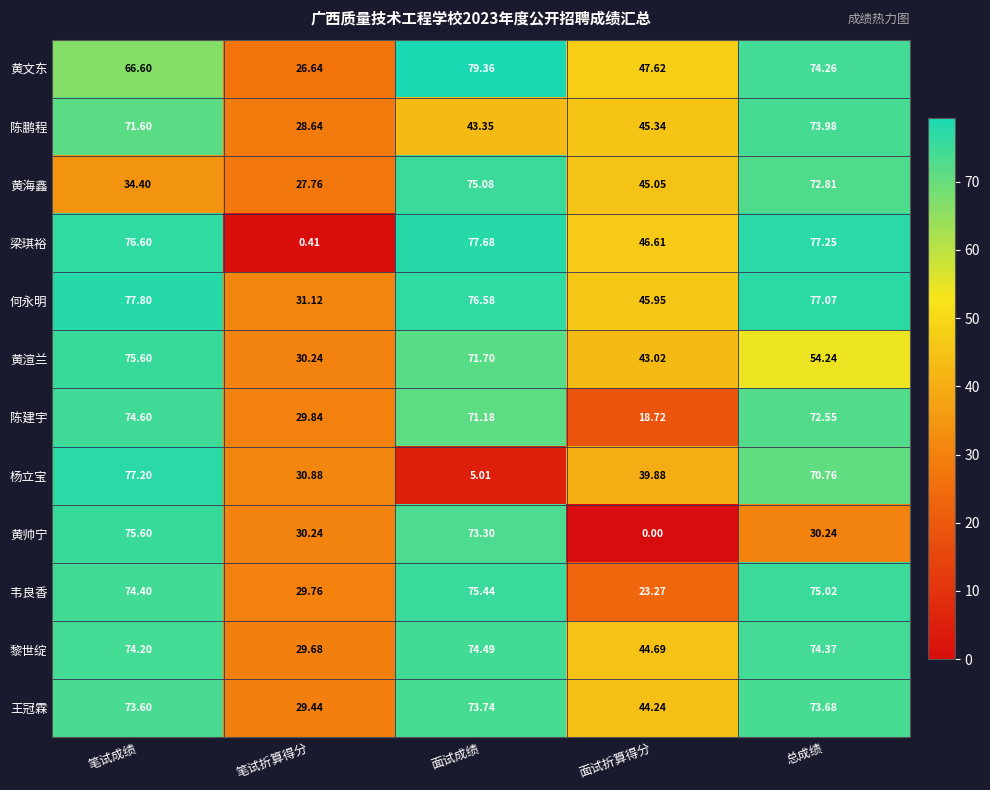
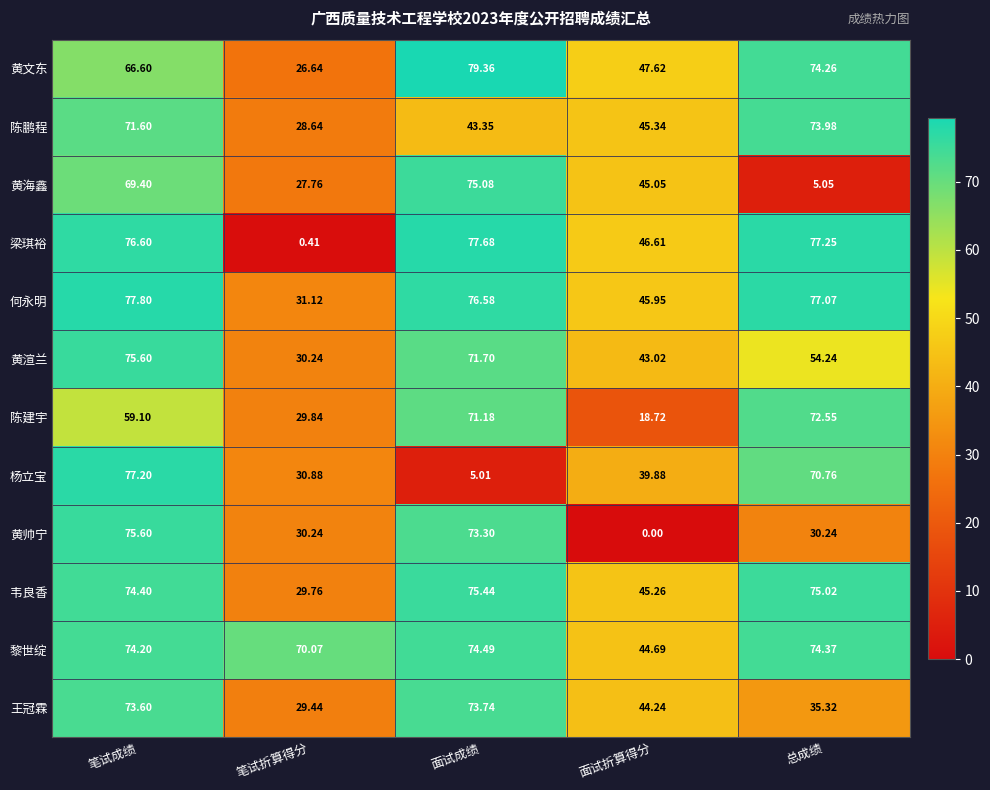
  {
    "黄文东": {
      "笔试成绩": 66.60,
      "笔试折算得分": 26.64,
      "面试成绩": 79.36,
      "面试折算得分": 47.62,
      "总成绩": 74.26
    },
    "陈鹏程": {
      "笔试成绩": 71.60,
      "笔试折算得分": 28.64,
      "面试成绩": 43.35,
      "面试折算得分": 45.34,
      "总成绩": 73.98
    },
    "黄海鑫": {
-     "笔试成绩": 34.40,
+     "笔试成绩": 69.40,
      "笔试折算得分": 27.76,
      "面试成绩": 75.08,
      "面试折算得分": 45.05,
-     "总成绩": 72.81
+     "总成绩": 5.05
    },
    "梁琪裕": {
      "笔试成绩": 76.60,
      "笔试折算得分": 0.41,
      "面试成绩": 77.68,
      "面试折算得分": 46.61,
      "总成绩": 77.25
    },
    "何永明": {
      "笔试成绩": 77.80,
      "笔试折算得分": 31.12,
      "面试成绩": 76.58,
      "面试折算得分": 45.95,
      "总成绩": 77.07
    },
    "黄渲兰": {
      "笔试成绩": 75.60,
      "笔试折算得分": 30.24,
      "面试成绩": 71.70,
      "面试折算得分": 43.02,
      "总成绩": 54.24
    },
    "陈建宇": {
-     "笔试成绩": 74.60,
+     "笔试成绩": 59.10,
      "笔试折算得分": 29.84,
      "面试成绩": 71.18,
      "面试折算得分": 18.72,
      "总成绩": 72.55
    },
    "杨立宝": {
      "笔试成绩": 77.20,
      "笔试折算得分": 30.88,
      "面试成绩": 5.01,
      "面试折算得分": 39.88,
      "总成绩": 70.76
    },
    "黄帅宁": {
      "笔试成绩": 75.60,
      "笔试折算得分": 30.24,
      "面试成绩": 73.30,
      "面试折算得分": 0.00,
      "总成绩": 30.24
    },
    "韦良香": {
      "笔试成绩": 74.40,
      "笔试折算得分": 29.76,
      "面试成绩": 75.44,
-     "面试折算得分": 23.27,
+     "面试折算得分": 45.26,
      "总成绩": 75.02
    },
    "黎世绽": {
      "笔试成绩": 74.20,
-     "笔试折算得分": 29.68,
+     "笔试折算得分": 70.07,
      "面试成绩": 74.49,
      "面试折算得分": 44.69,
      "总成绩": 74.37
    },
    "王冠霖": {
      "笔试成绩": 73.60,
      "笔试折算得分": 29.44,
      "面试成绩": 73.74,
      "面试折算得分": 44.24,
-     "总成绩": 73.68
+     "总成绩": 35.32
    }
  }
